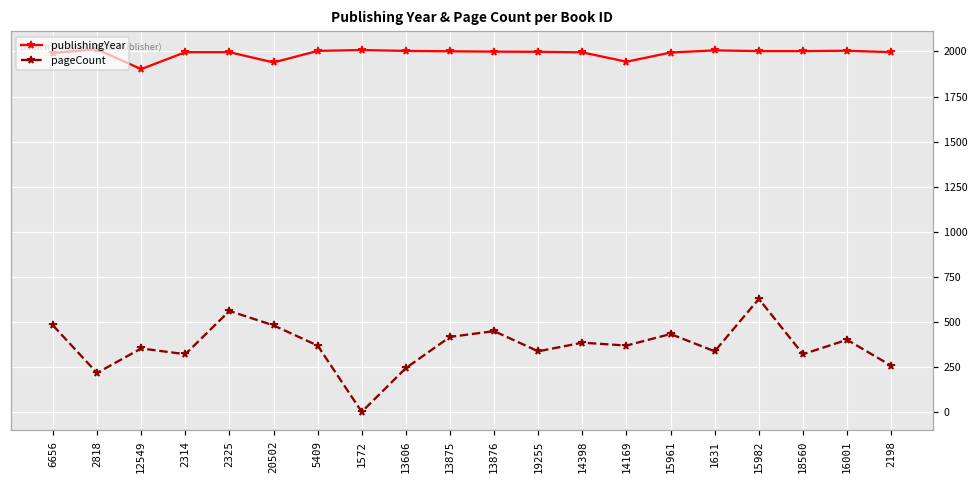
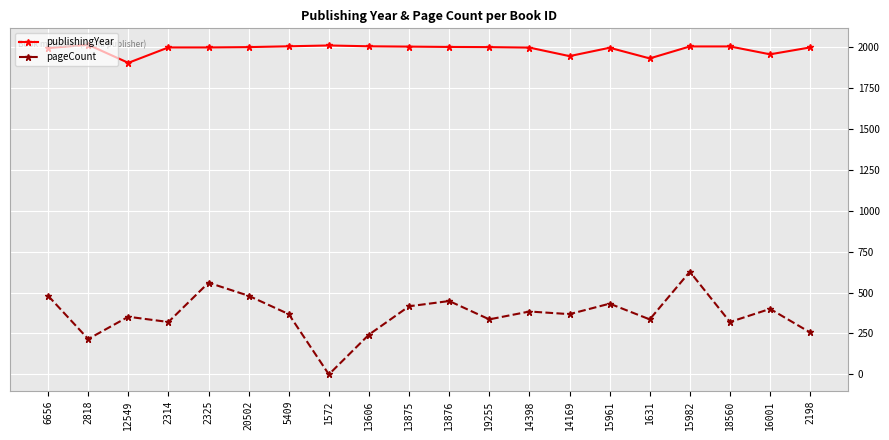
  {
    "publishingYear": {
      "12549": 1900,
      "2314": 2000,
      "2325": 2000,
-     "20502": 1940,
+     "20502": 2000,
      "5409": 2000,
      "1572": 2010,
      "13606": 2000,
      "13875": 2000,
      "13876": 2000,
      "19255": 2000,
      "14398": 2000,
      "14169": 1940,
      "15961": 1990,
-     "1631": 2010,
+     "1631": 1930,
      "15982": 2000,
      "18560": 2000,
-     "16001": 2000,
+     "16001": 1950,
      "2198": 2000
    },
    "pageCount": {
      "6656": 480,
      "2818": 220,
      "12549": 350,
      "2314": 320,
      "2325": 560,
      "20502": 480,
      "5409": 370,
      "1572": 0,
      "13606": 240,
      "13875": 420,
      "13876": 450,
      "19255": 340,
      "14398": 380,
      "14169": 370,
      "15961": 430,
      "1631": 340,
      "15982": 630,
      "18560": 320,
      "16001": 400,
      "2198": 260
    }
  }
